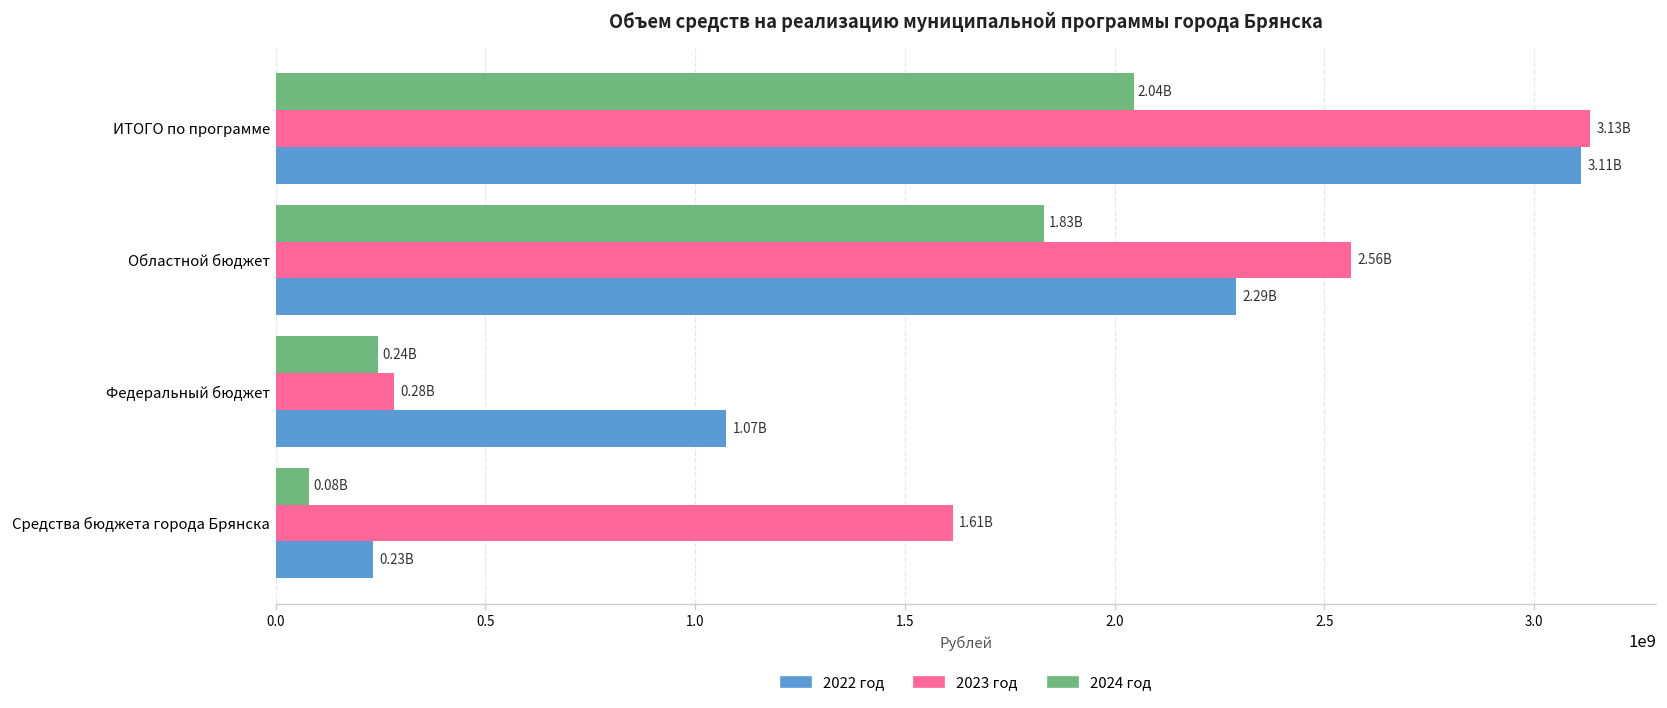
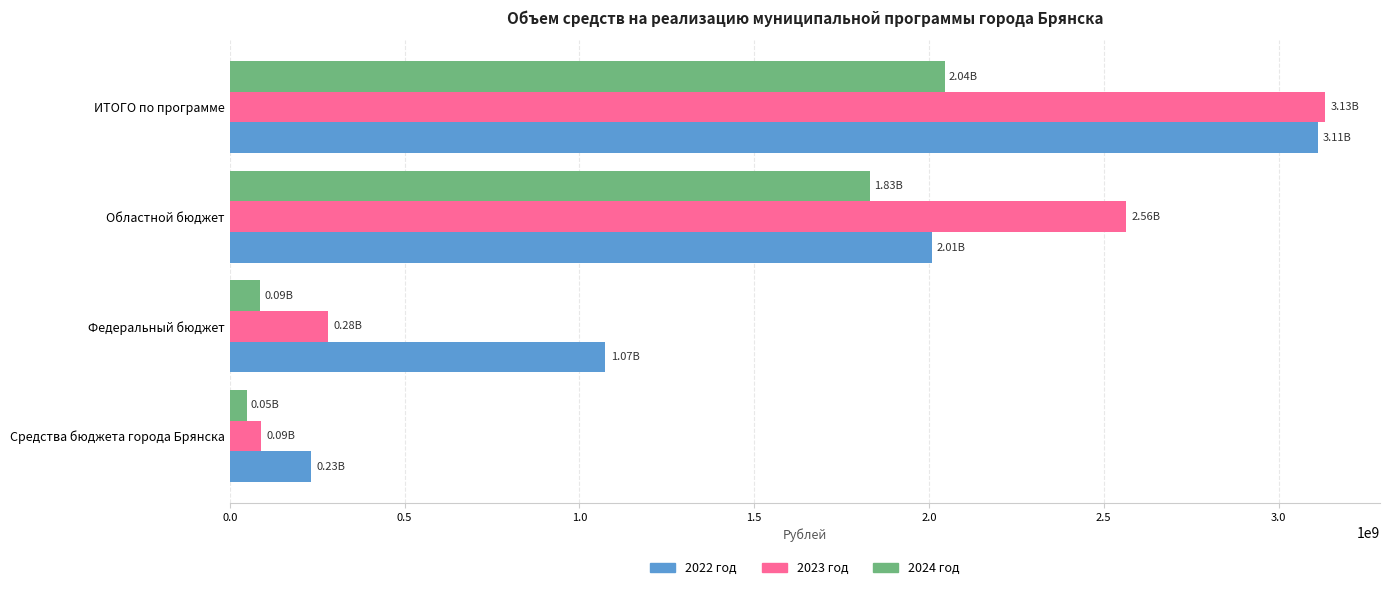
  {
    "2022 год": {
      "ИТОГО по программе": "3.11B",
-     "Областной бюджет": "2.29B",
+     "Областной бюджет": "2.01B",
      "Федеральный бюджет": "1.07B",
      "Средства бюджета города Брянска": "0.23B"
    },
    "2023 год": {
      "ИТОГО по программе": "3.13B",
      "Областной бюджет": "2.56B",
      "Федеральный бюджет": "0.28B",
-     "Средства бюджета города Брянска": "1.61B"
+     "Средства бюджета города Брянска": "0.09B"
    },
    "2024 год": {
      "ИТОГО по программе": "2.04B",
      "Областной бюджет": "1.83B",
-     "Федеральный бюджет": "0.24B",
-     "Средства бюджета города Брянска": "0.08B"
+     "Федеральный бюджет": "0.09B",
+     "Средства бюджета города Брянска": "0.05B"
    }
  }
